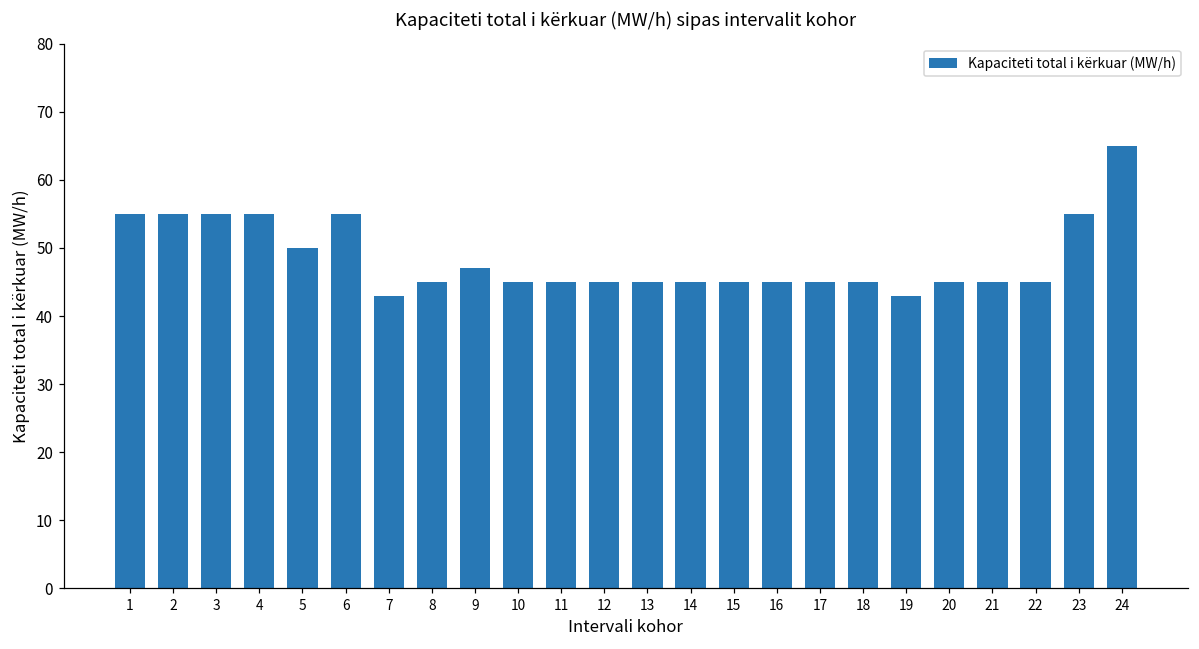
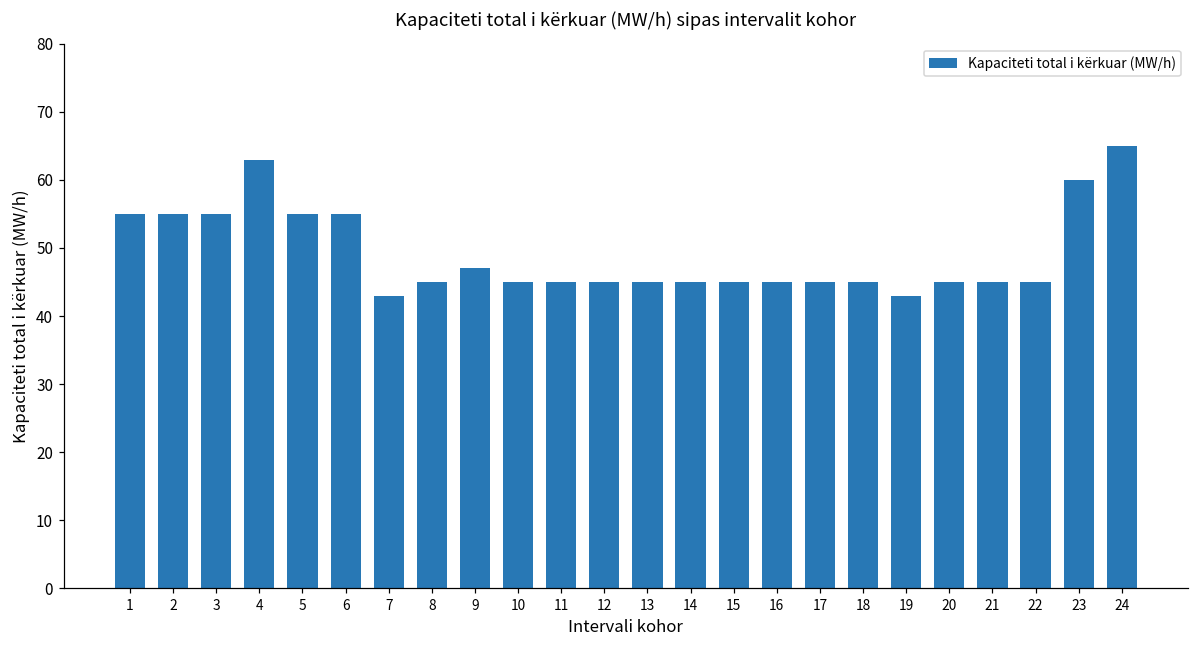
  {
    "1": 55,
    "2": 55,
    "3": 55,
-   "4": 55,
-   "5": 50,
+   "4": 63,
+   "5": 55,
    "6": 55,
    "7": 43,
    "8": 45,
    "9": 47,
    "10": 45,
    "11": 45,
    "12": 45,
    "13": 45,
    "14": 45,
    "15": 45,
    "16": 45,
    "17": 45,
    "18": 45,
    "19": 43,
    "20": 45,
    "21": 45,
    "22": 45,
-   "23": 55,
+   "23": 60,
    "24": 65
  }
